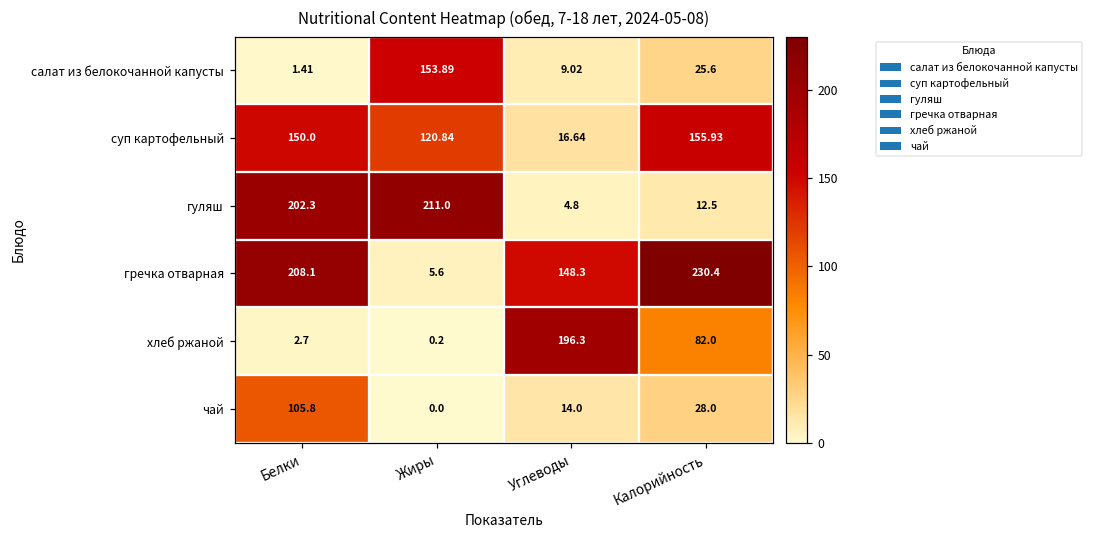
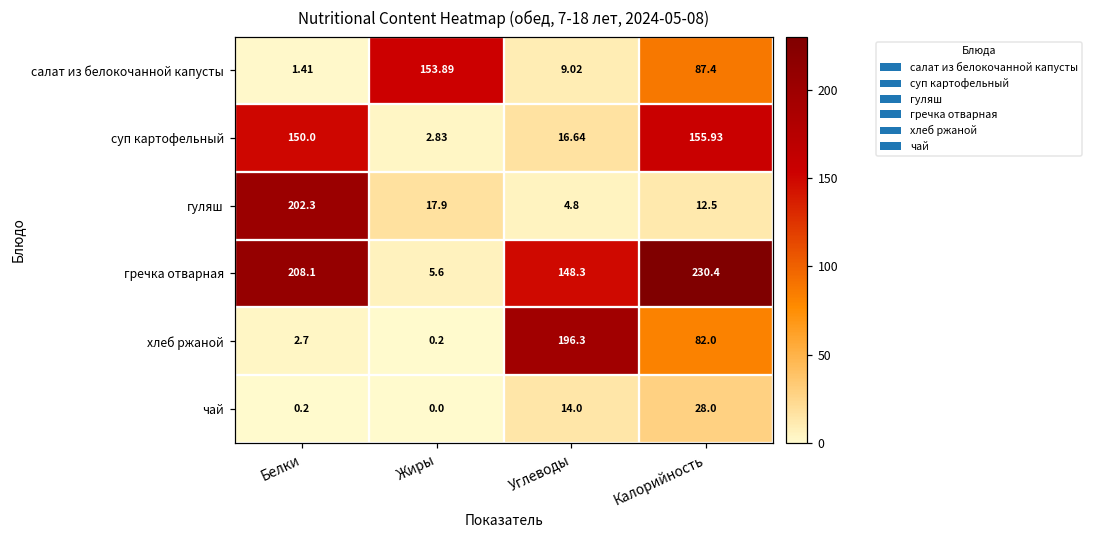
  {
    "салат из белокочанной капусты": {
      "Белки": 1.41,
      "Жиры": 153.89,
      "Углеводы": 9.02,
-     "Калорийность": 25.6
+     "Калорийность": 87.4
    },
    "суп картофельный": {
      "Белки": 150.0,
-     "Жиры": 120.84,
+     "Жиры": 2.83,
      "Углеводы": 16.64,
      "Калорийность": 155.93
    },
    "гуляш": {
      "Белки": 202.3,
-     "Жиры": 211.0,
+     "Жиры": 17.9,
      "Углеводы": 4.8,
      "Калорийность": 12.5
    },
    "гречка отварная": {
      "Белки": 208.1,
      "Жиры": 5.6,
      "Углеводы": 148.3,
      "Калорийность": 230.4
    },
    "хлеб ржаной": {
      "Белки": 2.7,
      "Жиры": 0.2,
      "Углеводы": 196.3,
      "Калорийность": 82.0
    },
    "чай": {
-     "Белки": 105.8,
+     "Белки": 0.2,
      "Жиры": 0.0,
      "Углеводы": 14.0,
      "Калорийность": 28.0
    }
  }
